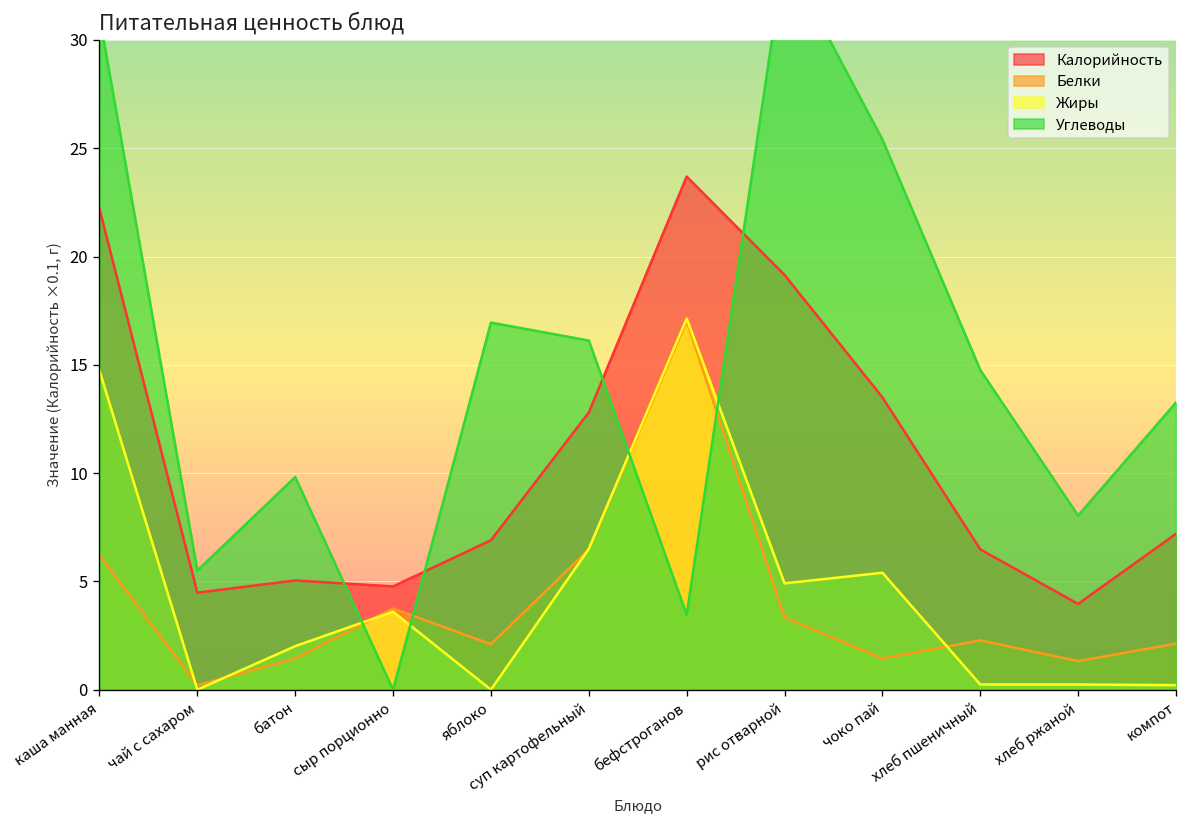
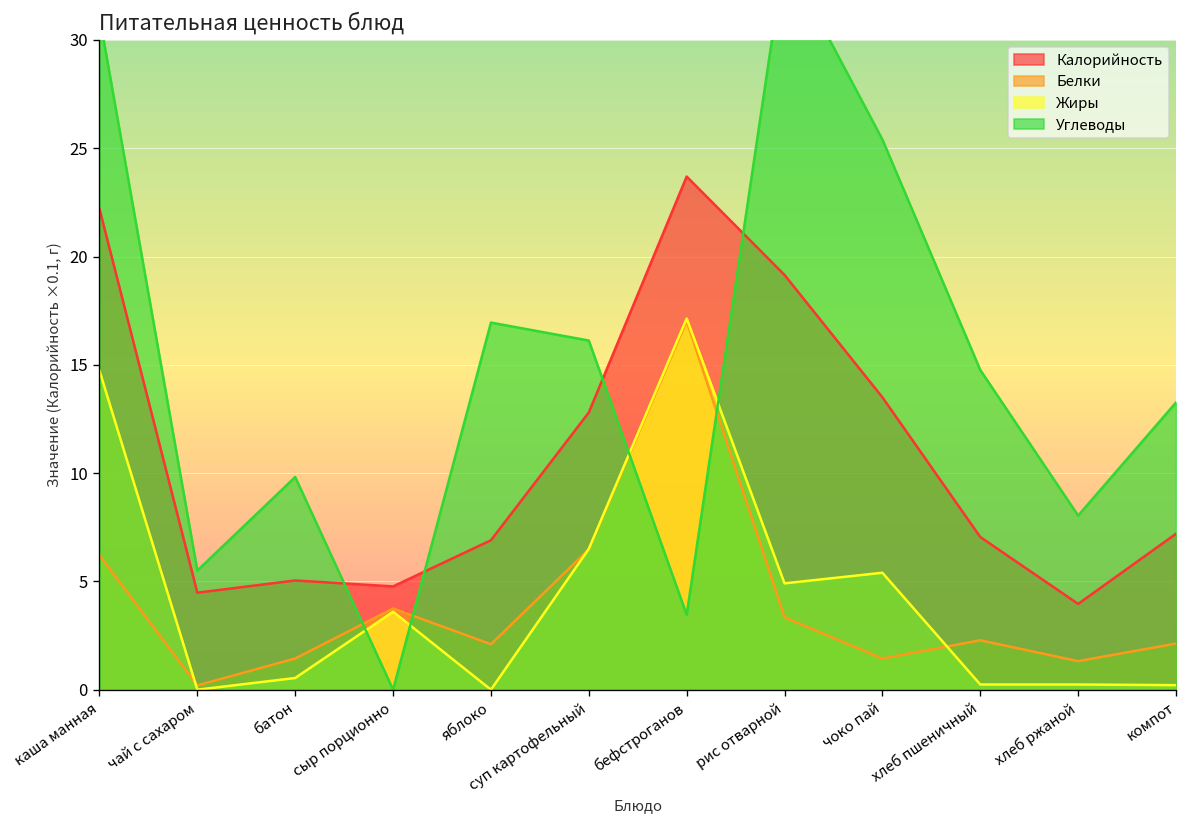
  {
    "Калорийность": {
      "каша манная": 22.2,
      "чай с сахаром": 4.5,
      "батон": 5.0,
      "сыр порционно": 4.8,
      "яблоко": 6.9,
      "суп картофельный": 12.8,
      "бефстроганов": 23.7,
      "рис отварной": 19.1,
      "чоко пай": 13.5,
-     "хлеб пшеничный": 6.5,
+     "хлеб пшеничный": 7.1,
      "хлеб ржаной": 4.0,
      "компот": 7.2
    },
    "Белки": {
      "каша манная": 6.2,
      "чай с сахаром": 0.2,
      "батон": 1.4,
      "сыр порционно": 3.8,
      "яблоко": 2.1,
      "рис отварной": 3.3,
      "чоко пай": 1.4,
      "хлеб пшеничный": 2.3,
      "хлеб ржаной": 1.3,
      "компот": 2.1
    },
    "Жиры": {
      "каша манная": 14.7,
      "чай с сахаром": 0.0,
-     "батон": 2.0,
+     "батон": 0.5,
      "сыр порционно": 3.6,
      "яблоко": 0.0,
      "рис отварной": 4.9,
      "чоко пай": 5.4,
      "хлеб пшеничный": 0.2,
      "хлеб ржаной": 0.2,
      "компот": 0.2
    },
    "Углеводы": {
      "чай с сахаром": 5.5,
      "батон": 9.8,
      "сыр порционно": 0.0,
      "яблоко": 17.0,
      "суп картофельный": 16.1,
      "бефстроганов": 3.5,
      "чоко пай": 25.4,
      "хлеб пшеничный": 14.8,
      "хлеб ржаной": 8.0,
      "компот": 13.3
    }
  }
